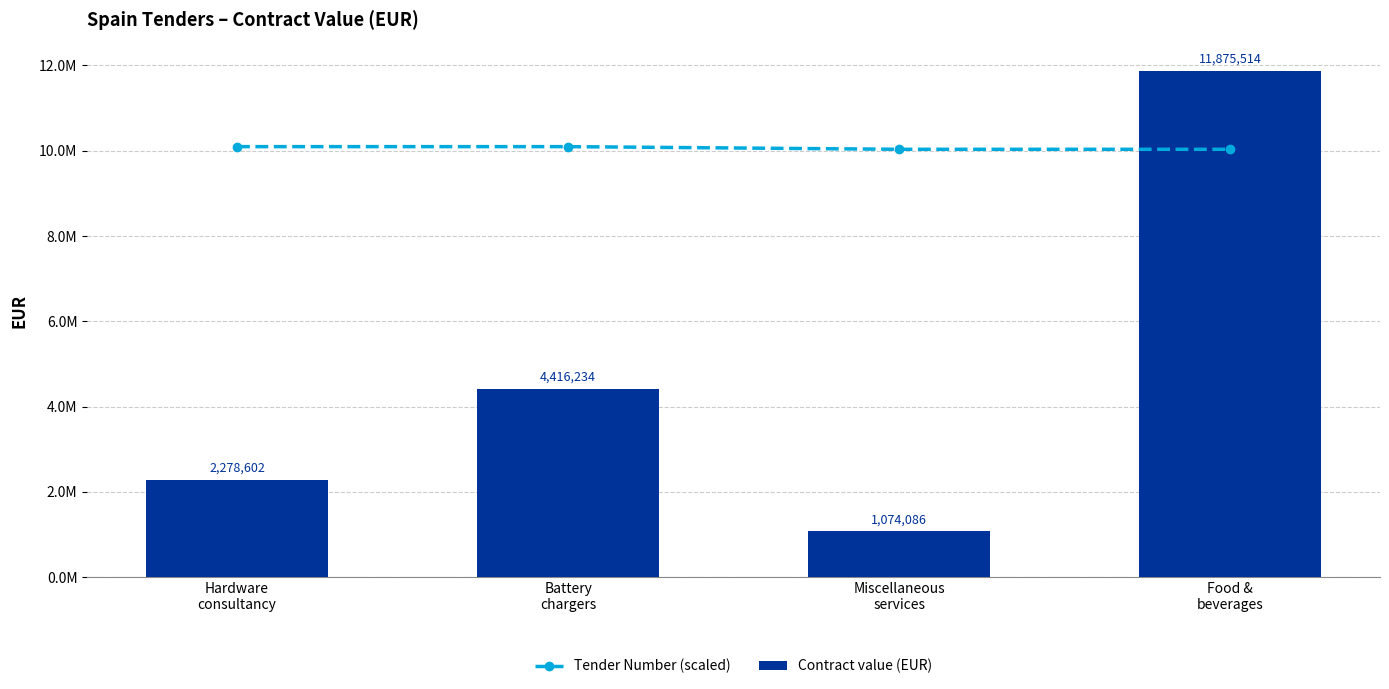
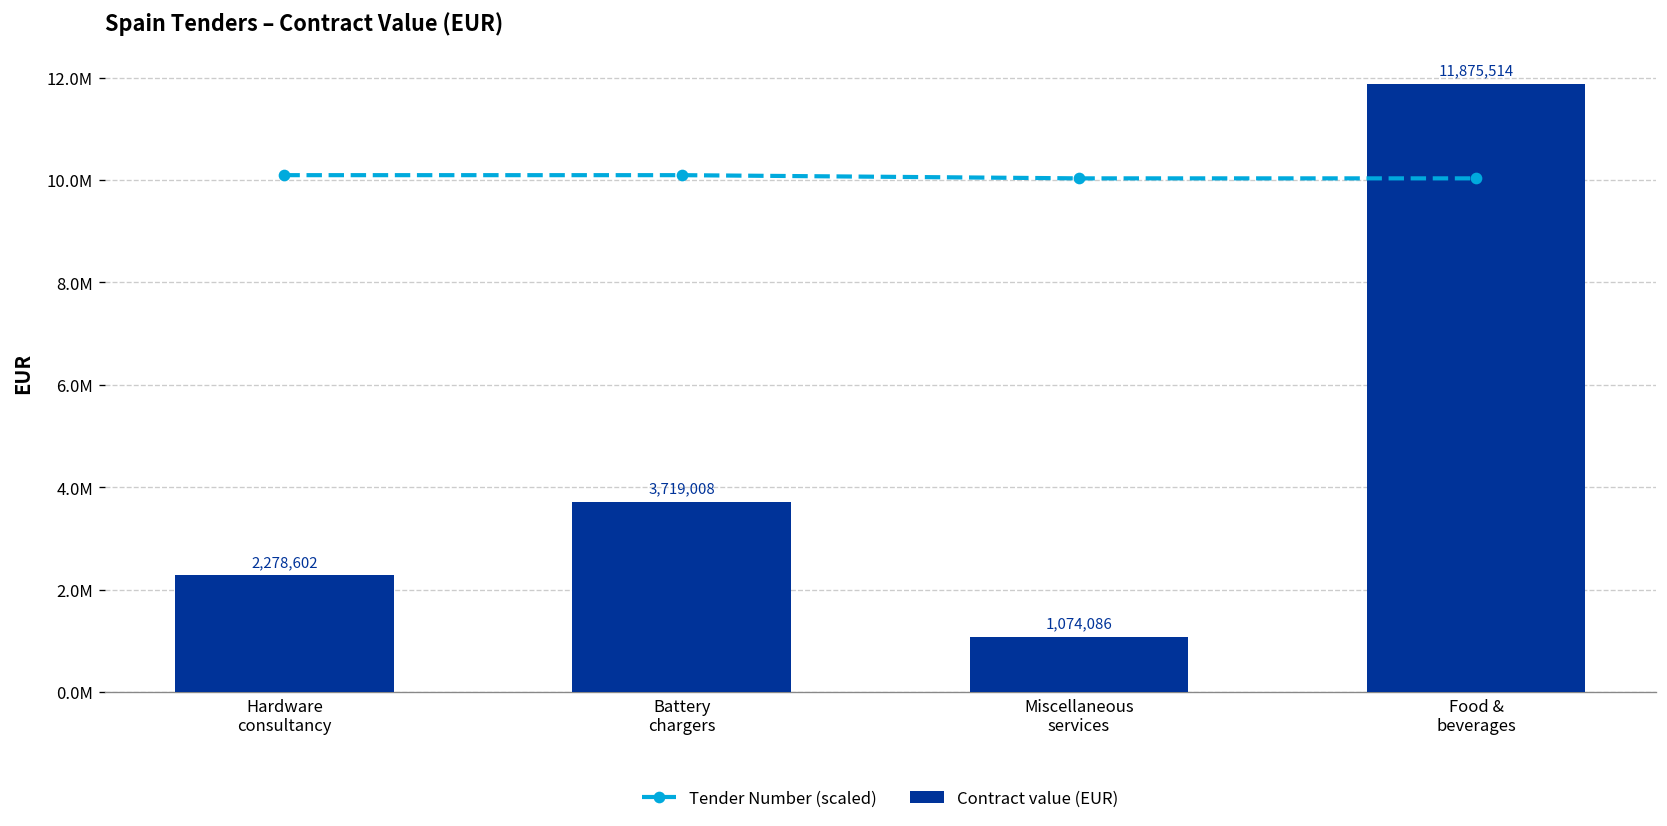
  {
    "Tender Number (scaled)": {
      "Hardware consultancy": "10100000",
      "Battery chargers": "10100000",
      "Miscellaneous services": "10000000",
      "Food & beverages": "10000000"
    },
    "Contract value (EUR)": {
      "Hardware consultancy": "2,278,602",
-     "Battery chargers": "4,416,234",
+     "Battery chargers": "3,719,008",
      "Miscellaneous services": "1,074,086",
      "Food & beverages": "11,875,514"
    }
  }
